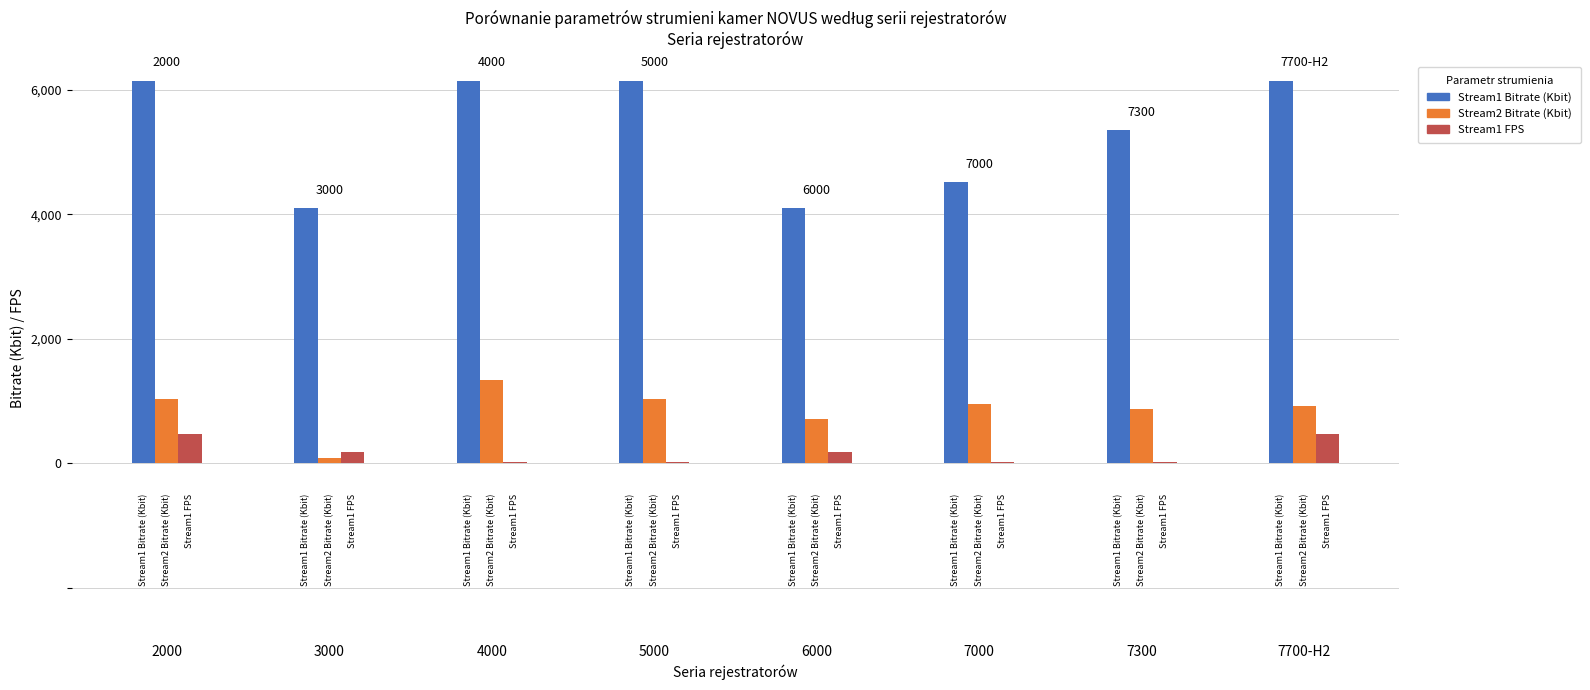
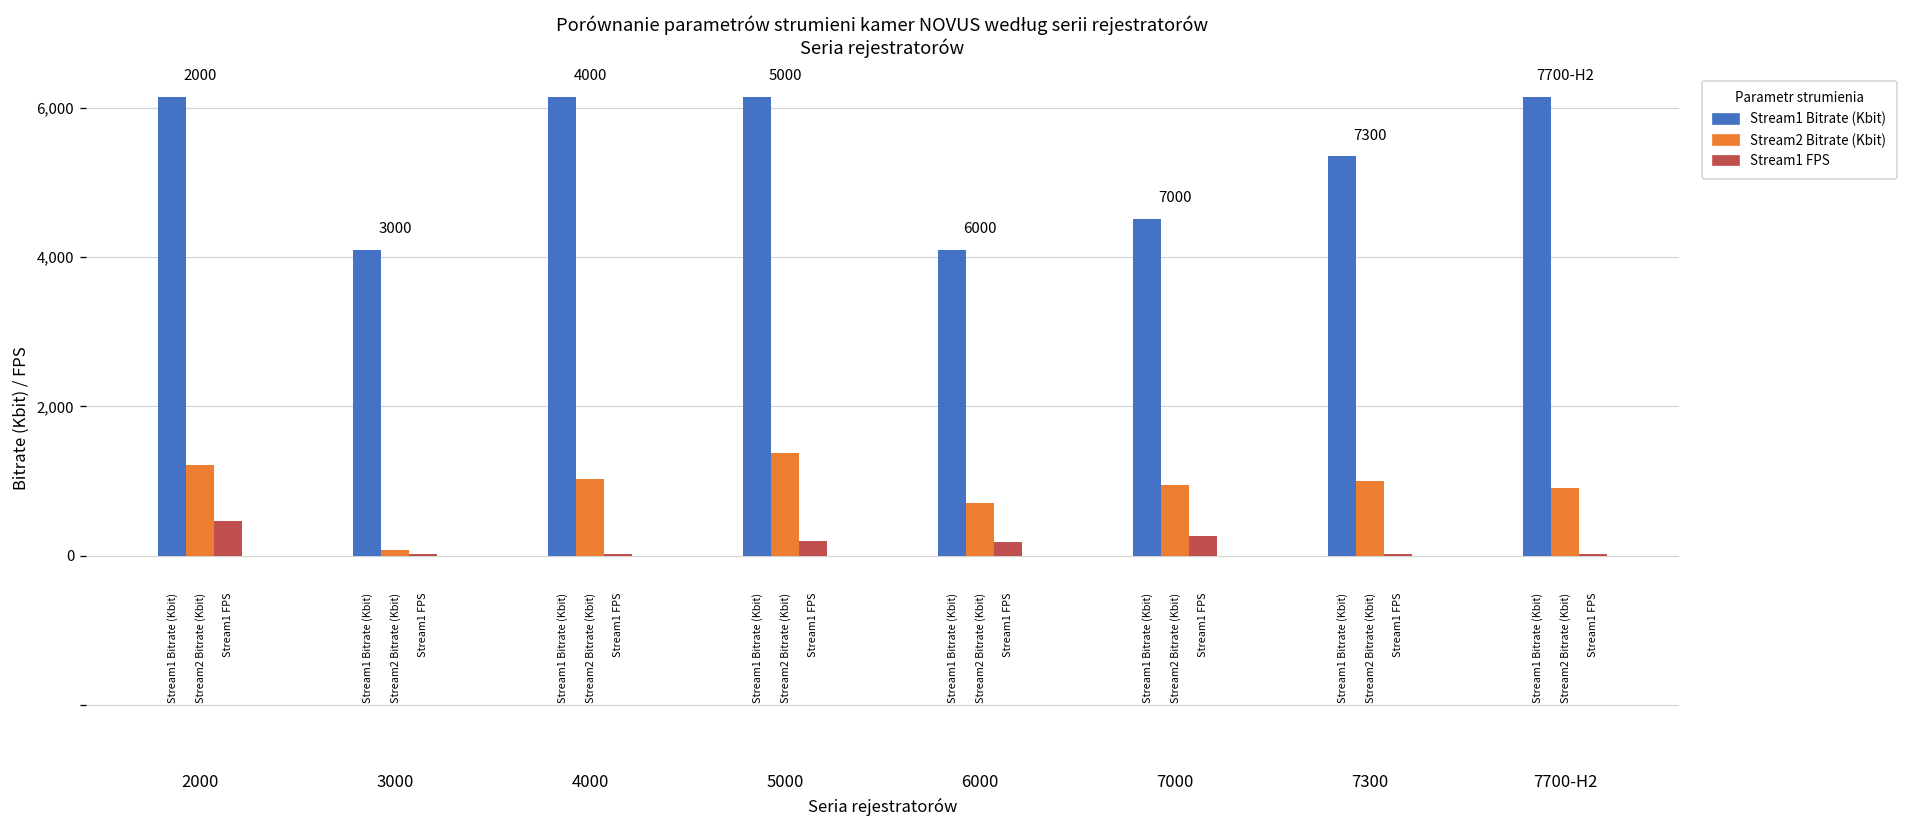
  {
    "Stream2 Bitrate (Kbit)": {
-     "2000": "1,000",
+     "2000": "1,200",
      "3000": "100",
-     "4000": "1,300",
-     "5000": "1,000",
+     "4000": "1,000",
+     "5000": "1,400",
      "6000": "700",
      "7000": "1,000",
-     "7300": "900",
+     "7300": "1,000",
      "7700-H2": "900"
    },
    "Stream1 FPS": {
      "2000": "500",
-     "3000": "200",
-     "5000": "0",
+     "3000": "0",
+     "5000": "200",
      "6000": "200",
-     "7000": "0",
-     "7700-H2": "500"
+     "7000": "300",
+     "7700-H2": "0"
    }
  }
